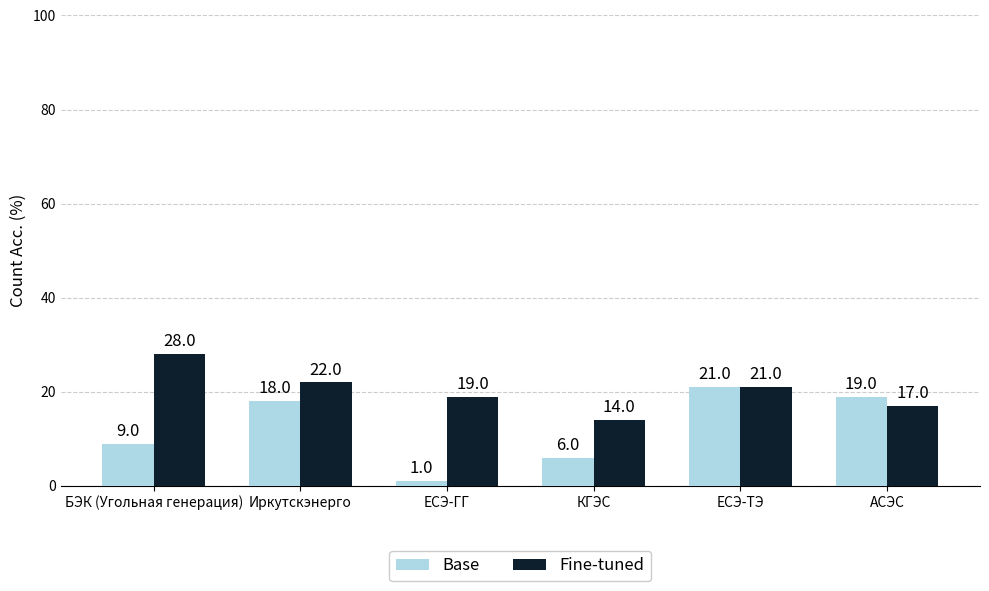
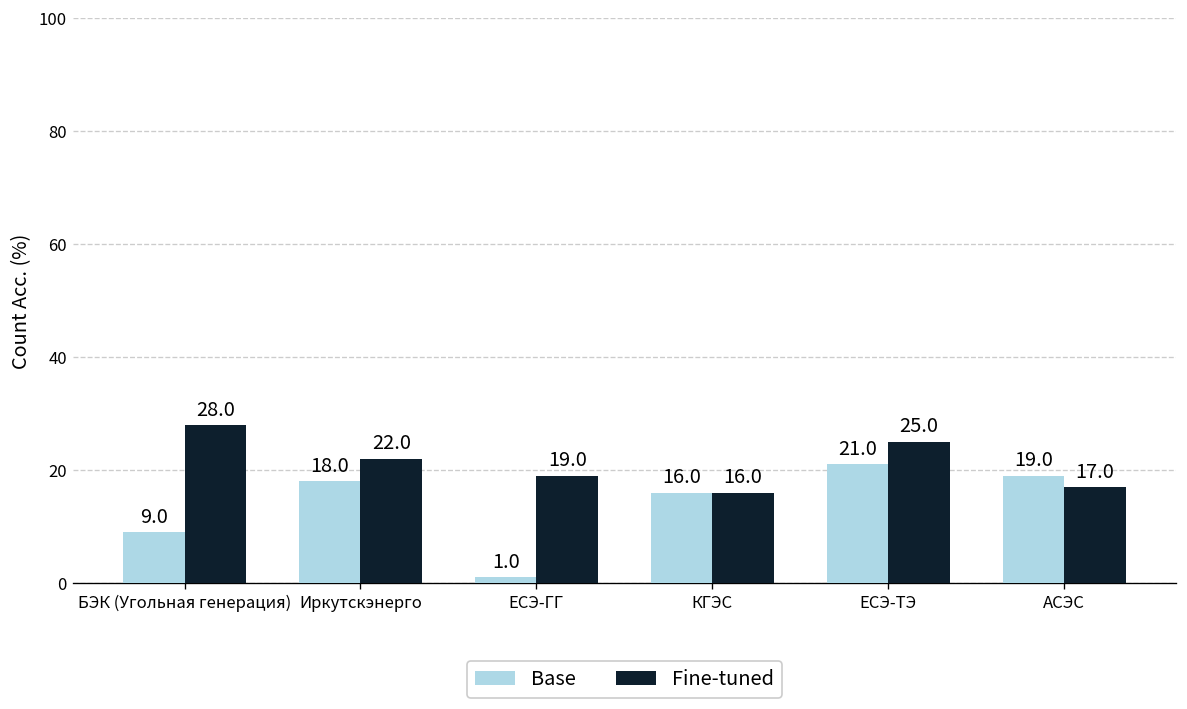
  {
    "Base": {
      "БЭК (Угольная генерация)": 9.0,
      "Иркутскэнерго": 18.0,
      "ЕСЭ-ГГ": 1.0,
-     "КГЭС": 6.0,
+     "КГЭС": 16.0,
      "ЕСЭ-ТЭ": 21.0,
      "АСЭС": 19.0
    },
    "Fine-tuned": {
      "БЭК (Угольная генерация)": 28.0,
      "Иркутскэнерго": 22.0,
      "ЕСЭ-ГГ": 19.0,
-     "КГЭС": 14.0,
-     "ЕСЭ-ТЭ": 21.0,
+     "КГЭС": 16.0,
+     "ЕСЭ-ТЭ": 25.0,
      "АСЭС": 17.0
    }
  }
